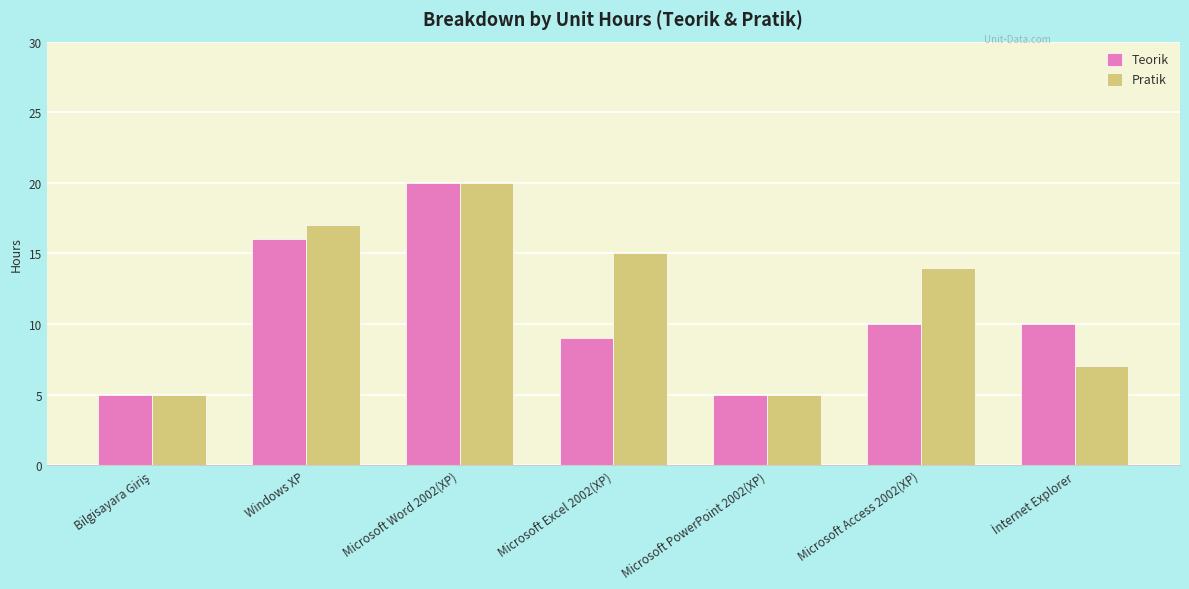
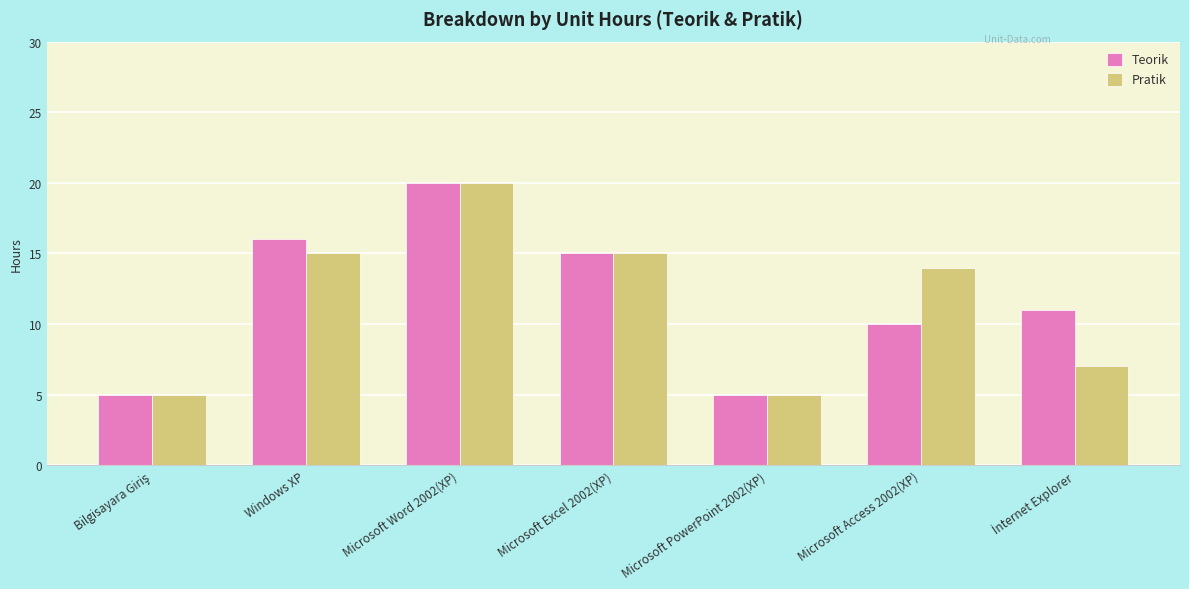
  {
    "Teorik": {
      "Bilgisayara Giriş": 5,
      "Windows XP": 16,
      "Microsoft Word 2002(XP)": 20,
-     "Microsoft Excel 2002(XP)": 9,
+     "Microsoft Excel 2002(XP)": 15,
      "Microsoft PowerPoint 2002(XP)": 5,
      "Microsoft Access 2002(XP)": 10,
-     "İnternet Explorer": 10
+     "İnternet Explorer": 11
    },
    "Pratik": {
      "Bilgisayara Giriş": 5,
-     "Windows XP": 17,
+     "Windows XP": 15,
      "Microsoft Word 2002(XP)": 20,
      "Microsoft Excel 2002(XP)": 15,
      "Microsoft PowerPoint 2002(XP)": 5,
      "Microsoft Access 2002(XP)": 14,
      "İnternet Explorer": 7
    }
  }
